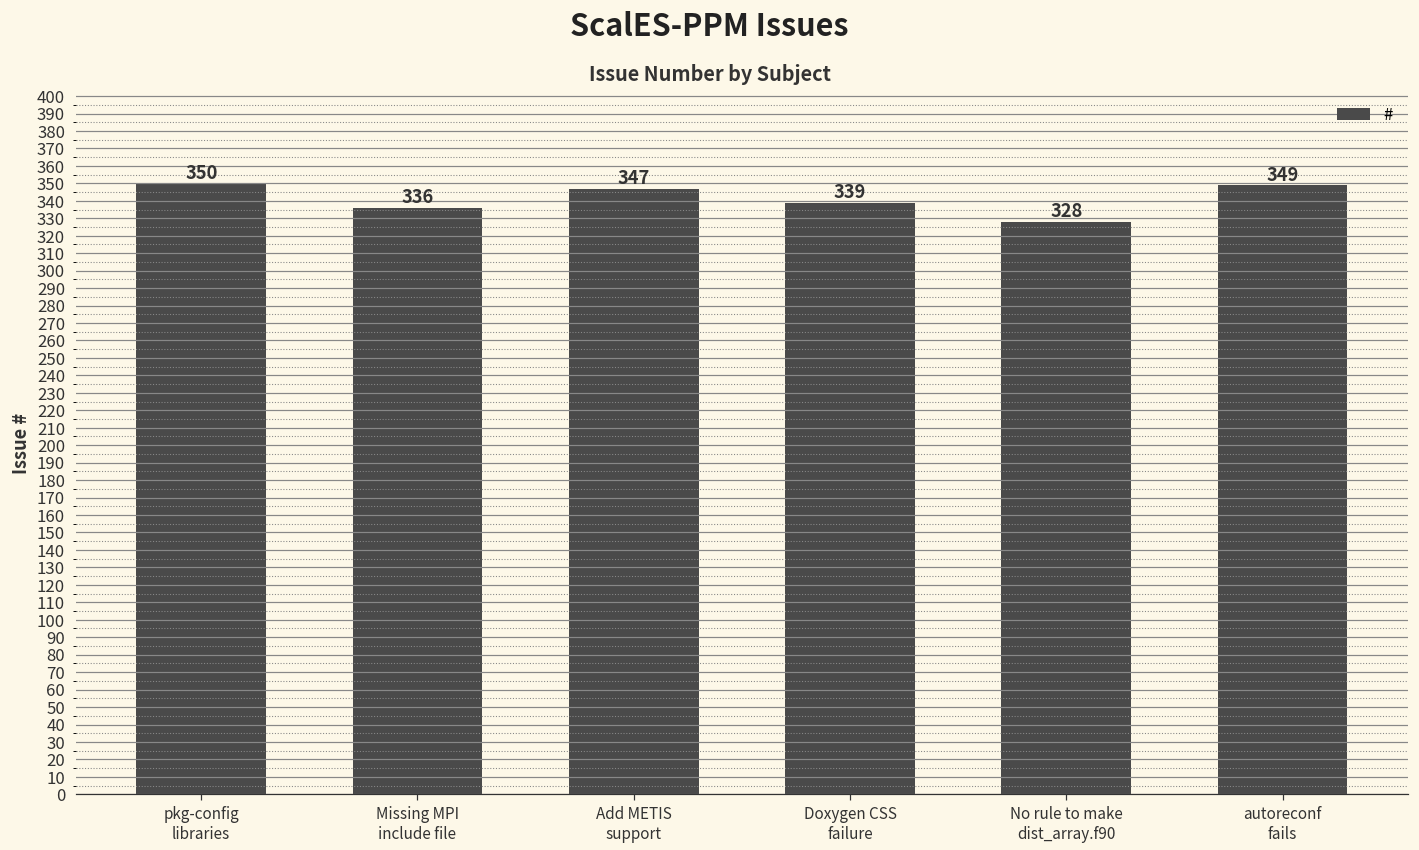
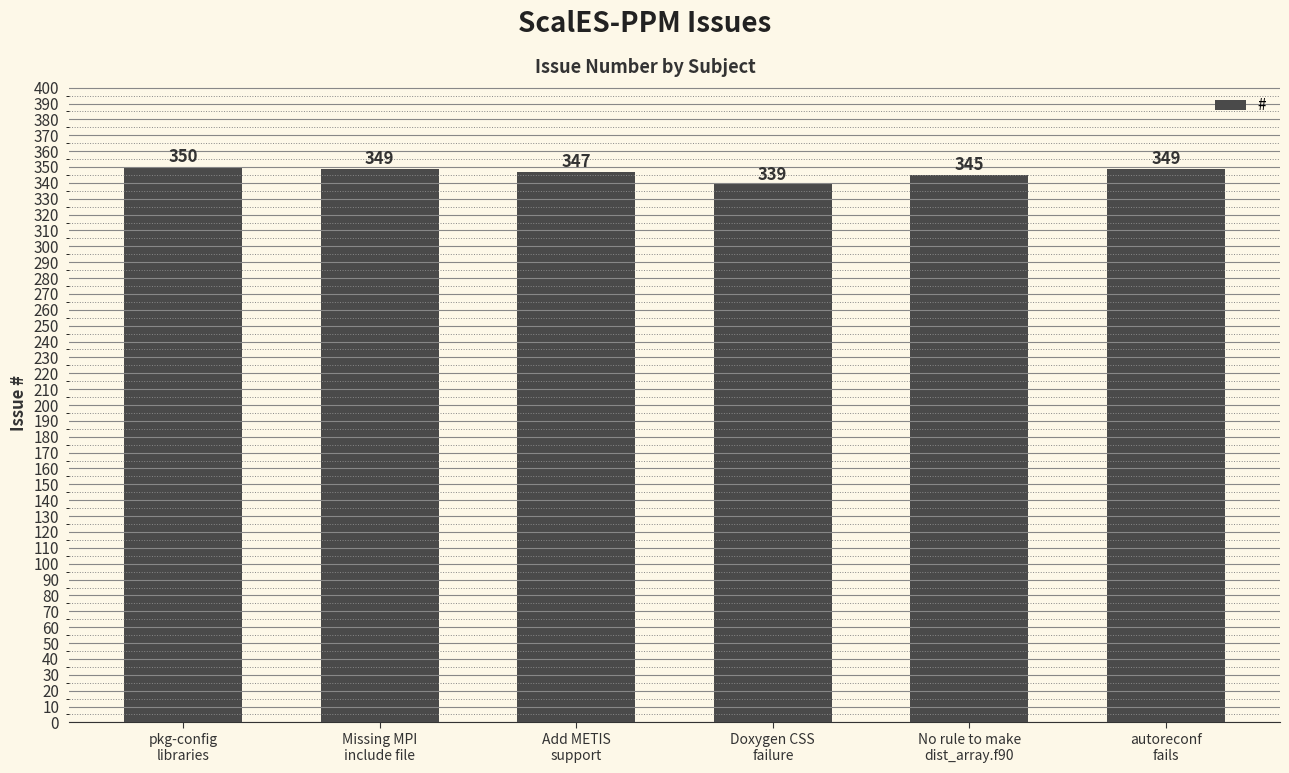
  {
    "pkg-config libraries": 350,
-   "Missing MPI include file": 336,
+   "Missing MPI include file": 349,
    "Add METIS support": 347,
    "Doxygen CSS failure": 339,
-   "No rule to make dist_array.f90": 328,
+   "No rule to make dist_array.f90": 345,
    "autoreconf fails": 349
  }
